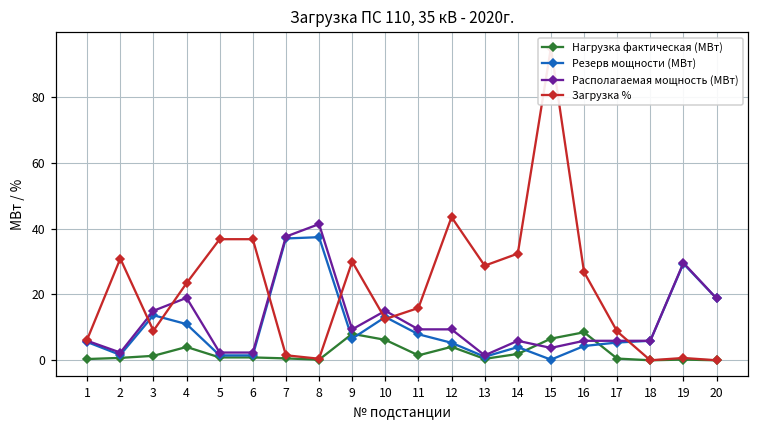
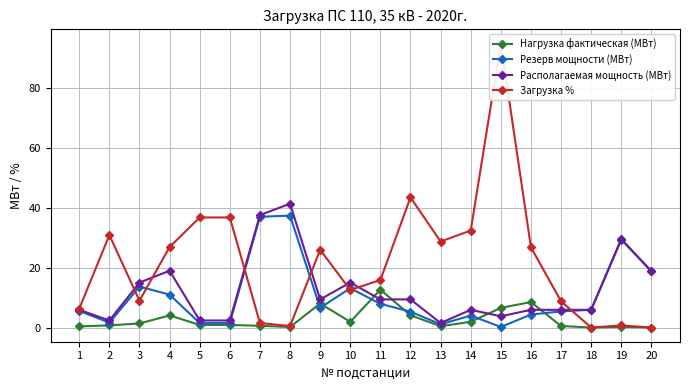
  {
    "Нагрузка фактическая (МВт)": {
      "1": 0,
      "2": 1,
      "3": 1,
      "4": 4,
      "7": 1,
      "9": 8,
-     "10": 6,
-     "11": 1,
+     "10": 2,
+     "11": 13,
      "12": 4,
      "14": 2,
      "15": 7,
      "16": 9,
      "17": 1
    },
    "Резерв мощности (МВт)": {
      "3": 14,
      "4": 11,
      "8": 37,
      "9": 7,
      "11": 8,
      "12": 5,
      "14": 4,
      "15": 0,
      "16": 4
    },
    "Располагаемая мощность (МВт)": {
      "3": 15,
      "4": 19,
      "5": 2,
      "6": 2,
      "8": 41,
      "9": 9,
      "10": 15,
      "11": 9,
      "12": 9,
      "14": 6,
      "15": 4,
      "16": 6
    },
    "Загрузка %": {
      "2": 31,
      "3": 9,
-     "4": 23,
+     "4": 27,
      "5": 37,
      "6": 37,
      "7": 2,
-     "9": 30,
+     "9": 26,
      "11": 16,
      "12": 44,
      "13": 29,
      "14": 32,
      "16": 27,
      "17": 9
    }
  }
